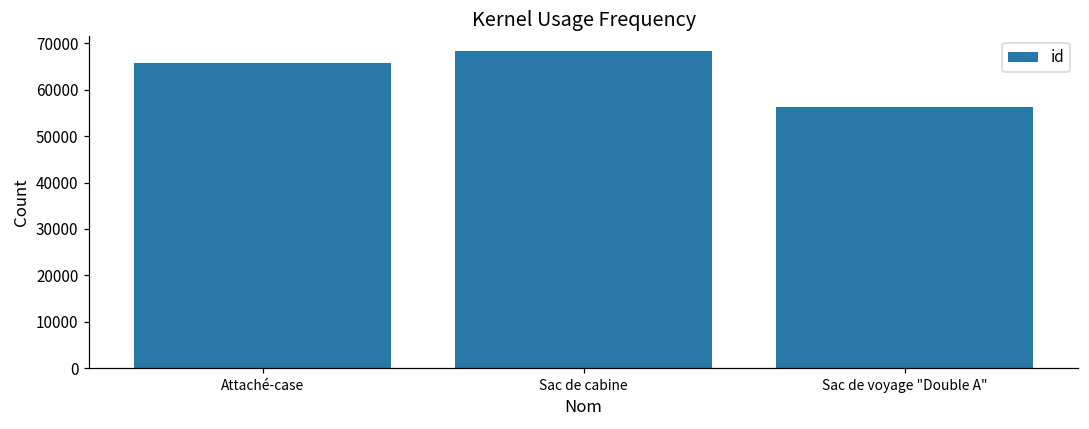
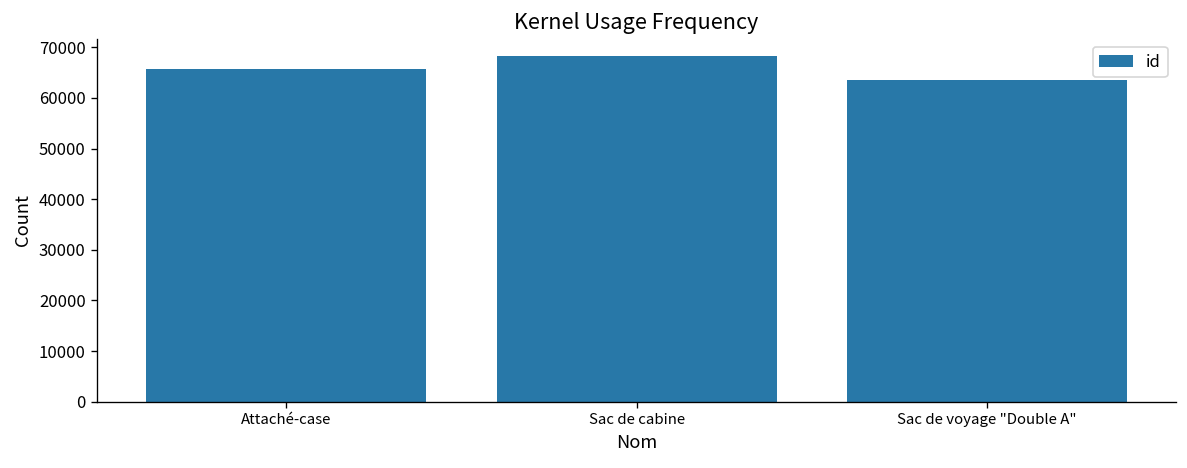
  {
    "Attaché-case": 66000,
    "Sac de cabine": 68000,
-   "Sac de voyage \"Double A\"": 56000
+   "Sac de voyage \"Double A\"": 64000
  }
